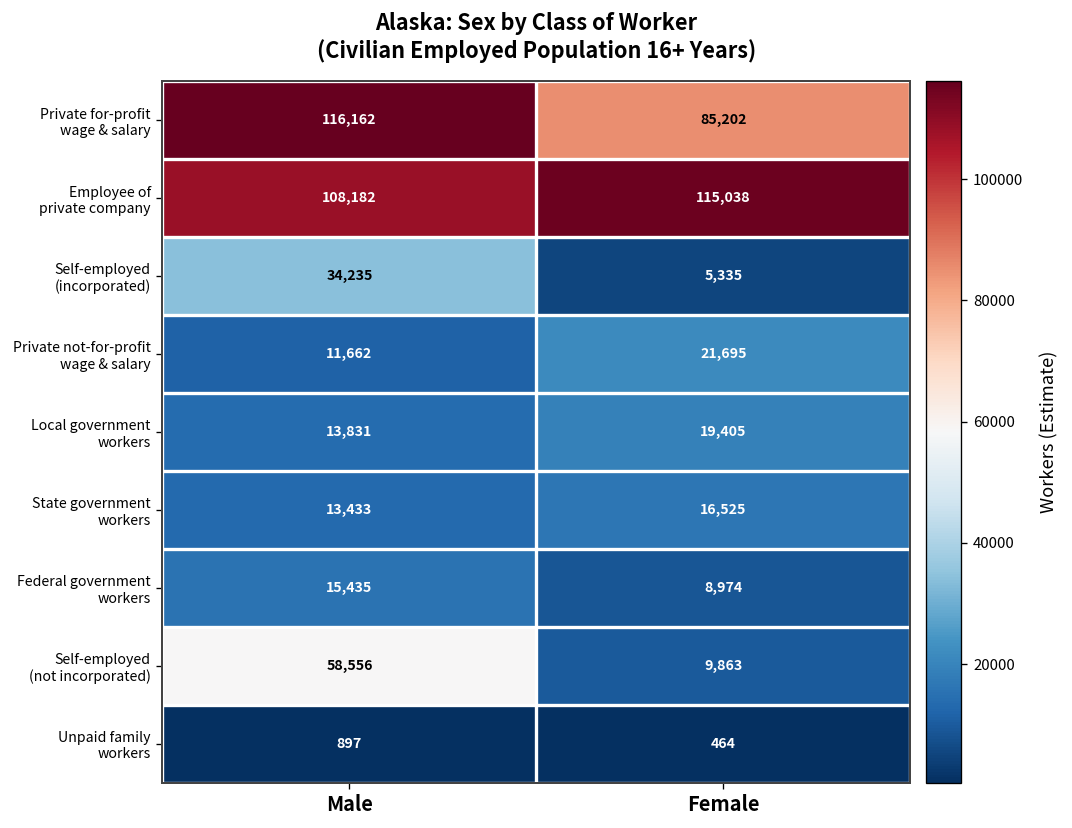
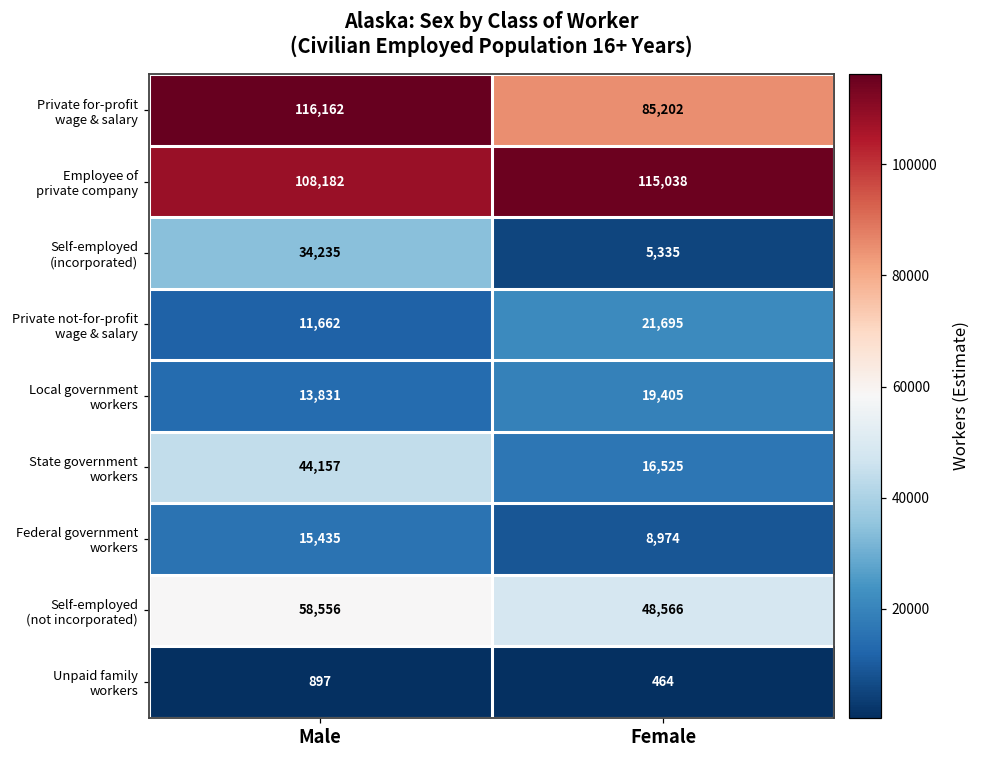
  {
    "Private for-profit wage & salary": {
      "Male": "116,162",
      "Female": "85,202"
    },
    "Employee of private company": {
      "Male": "108,182",
      "Female": "115,038"
    },
    "Self-employed (incorporated)": {
      "Male": "34,235",
      "Female": "5,335"
    },
    "Private not-for-profit wage & salary": {
      "Male": "11,662",
      "Female": "21,695"
    },
    "Local government workers": {
      "Male": "13,831",
      "Female": "19,405"
    },
    "State government workers": {
-     "Male": "13,433",
+     "Male": "44,157",
      "Female": "16,525"
    },
    "Federal government workers": {
      "Male": "15,435",
      "Female": "8,974"
    },
    "Self-employed (not incorporated)": {
      "Male": "58,556",
-     "Female": "9,863"
+     "Female": "48,566"
    },
    "Unpaid family workers": {
      "Male": "897",
      "Female": "464"
    }
  }
